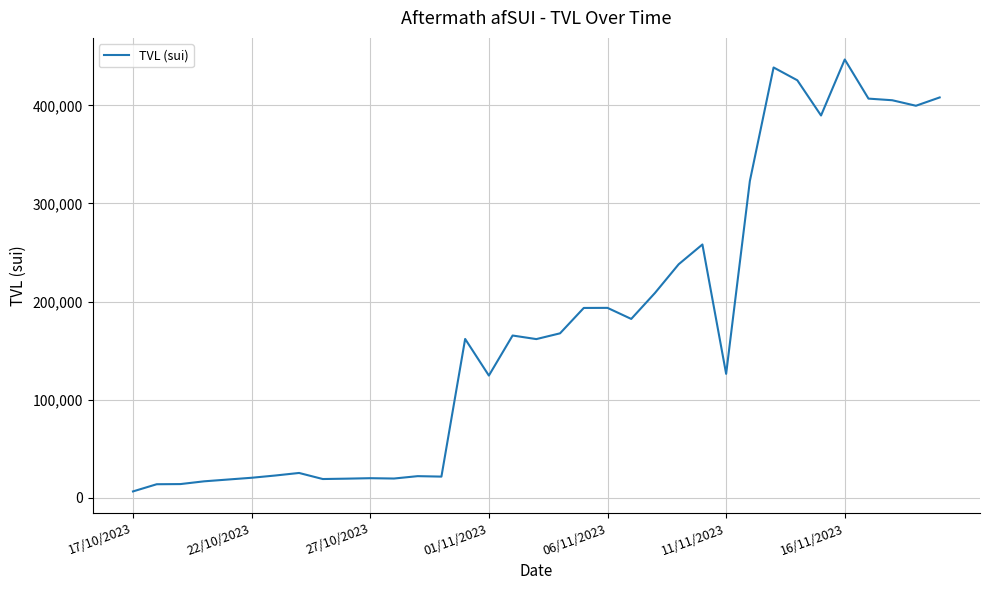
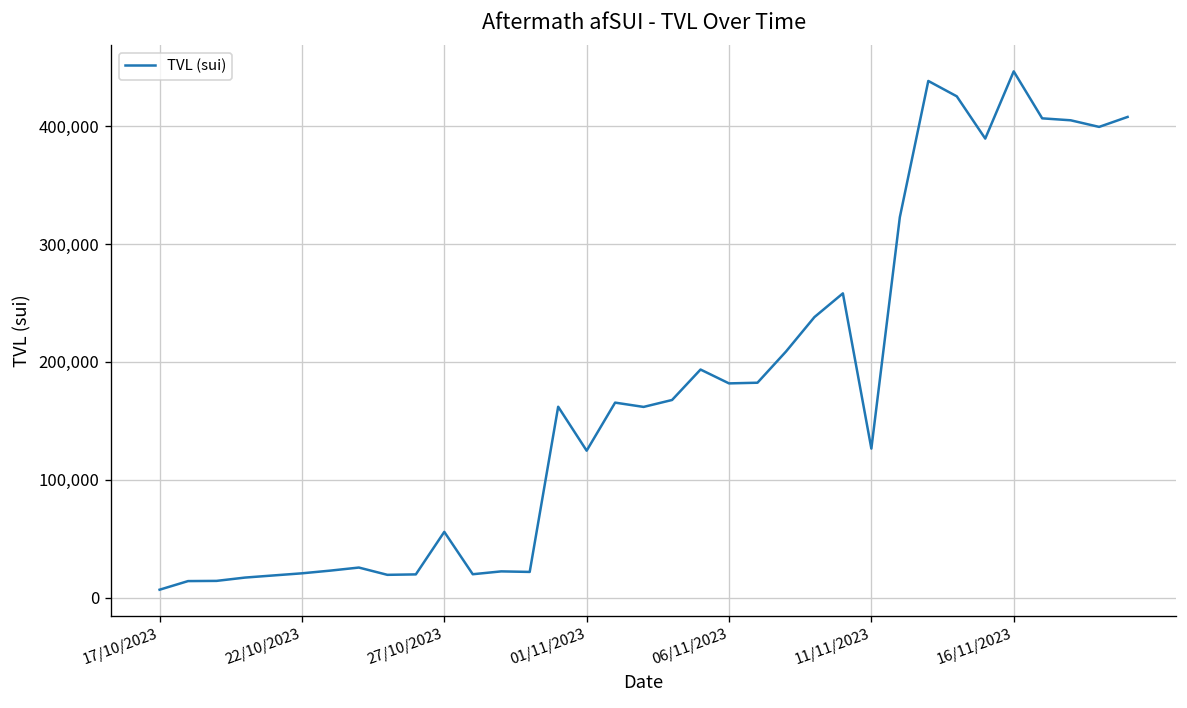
  {
    "17/10/2023": "10,000",
    "22/10/2023": "20,000",
-   "27/10/2023": "20,000",
+   "27/10/2023": "60,000",
    "01/11/2023": "120,000",
-   "06/11/2023": "190,000",
+   "06/11/2023": "180,000",
    "11/11/2023": "130,000",
    "16/11/2023": "450,000"
  }
